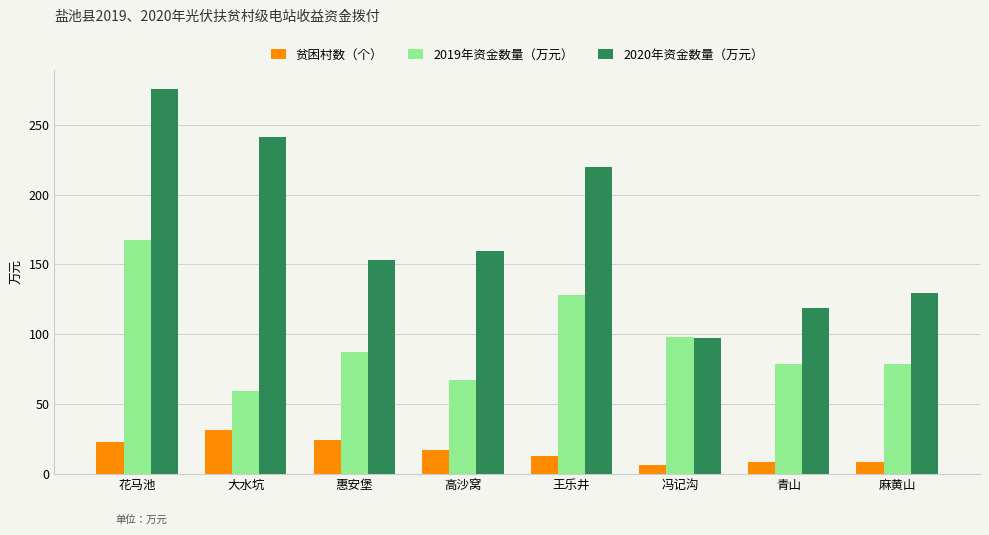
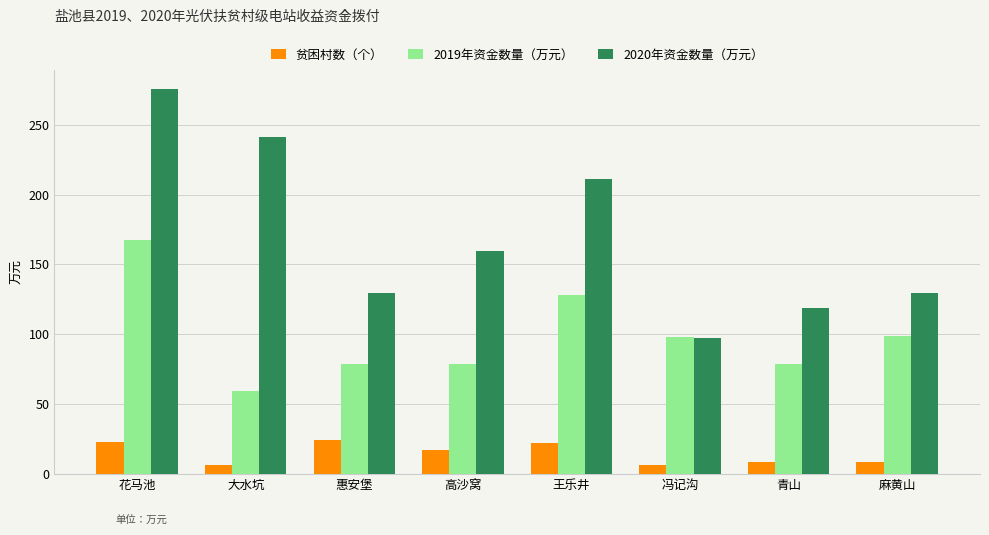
  {
    "贫困村数（个）": {
      "花马池": 23,
-     "大水坑": 31,
+     "大水坑": 6,
      "惠安堡": 24,
      "高沙窝": 17,
-     "王乐井": 13,
+     "王乐井": 22,
      "冯记沟": 6,
      "青山": 8,
      "麻黄山": 8
    },
    "2019年资金数量（万元）": {
      "花马池": 167,
      "大水坑": 59,
-     "惠安堡": 87,
-     "高沙窝": 67,
+     "惠安堡": 79,
+     "高沙窝": 79,
      "王乐井": 128,
      "冯记沟": 98,
      "青山": 79,
-     "麻黄山": 79
+     "麻黄山": 99
    },
    "2020年资金数量（万元）": {
      "花马池": 276,
      "大水坑": 241,
-     "惠安堡": 153,
+     "惠安堡": 130,
      "高沙窝": 159,
-     "王乐井": 220,
+     "王乐井": 211,
      "冯记沟": 97,
      "青山": 119,
      "麻黄山": 130
    }
  }
